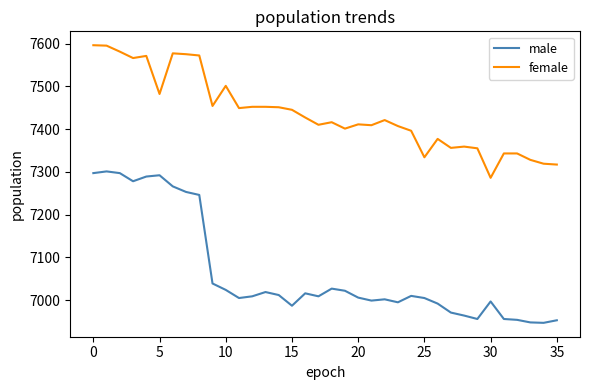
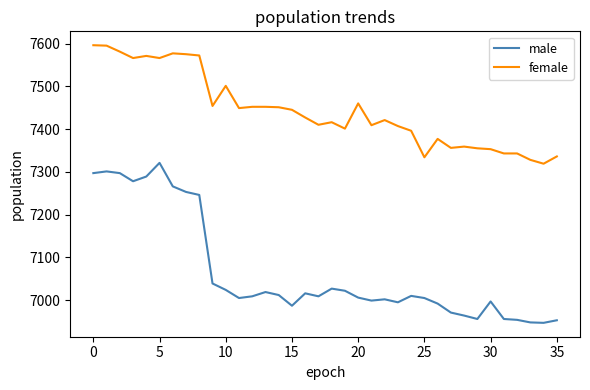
  {
    "male": {
      "0": 7300,
-     "5": 7290,
+     "5": 7320,
      "10": 7020,
      "15": 6990,
      "20": 7010,
      "25": 7010,
      "30": 7000,
      "35": 6950
    },
    "female": {
      "0": 7600,
-     "5": 7480,
+     "5": 7570,
      "10": 7500,
      "15": 7450,
-     "20": 7410,
+     "20": 7460,
      "25": 7330,
-     "30": 7290,
-     "35": 7320
+     "30": 7350,
+     "35": 7340
    }
  }
